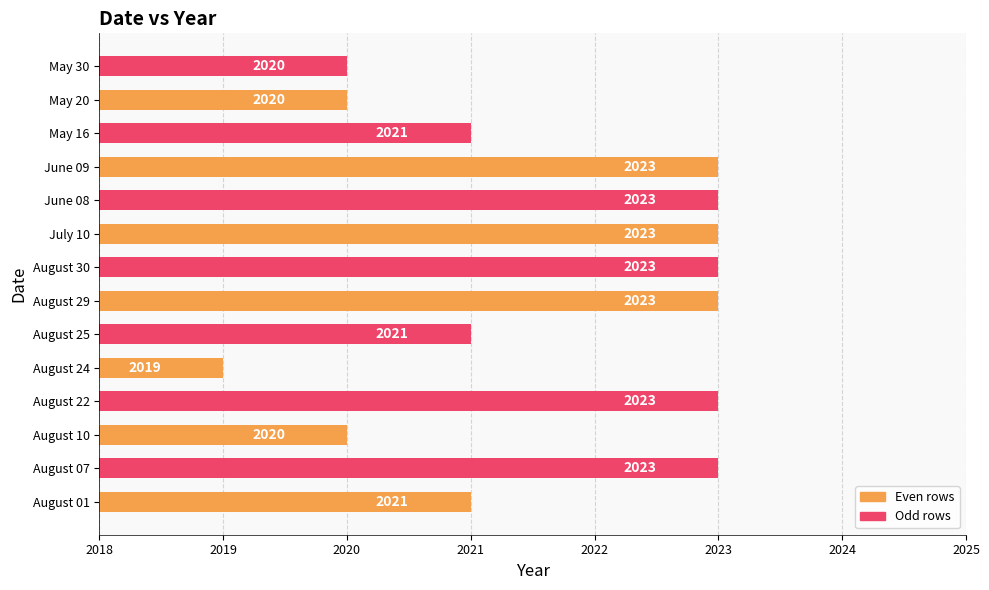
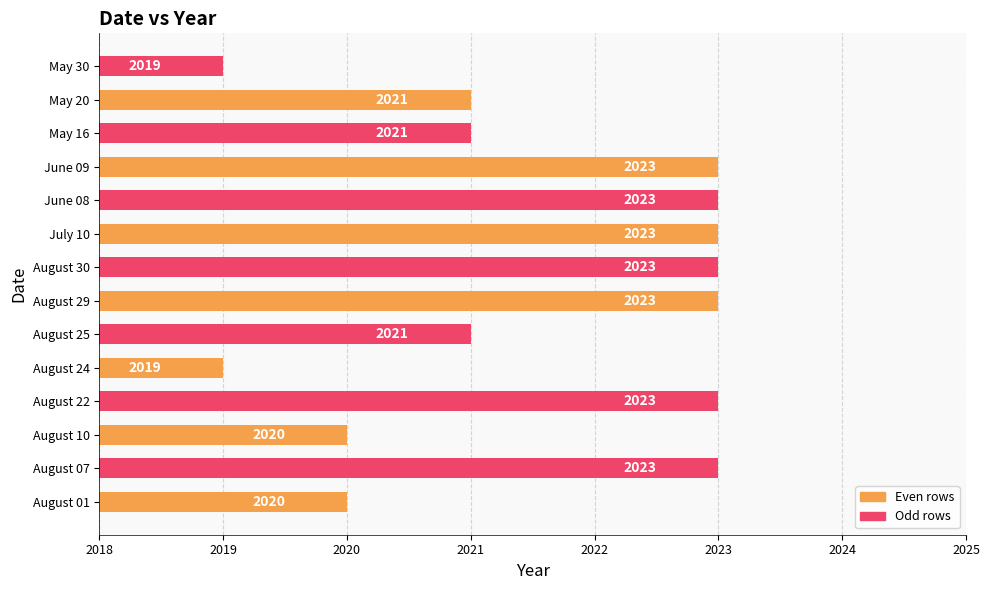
  {
-   "May 30": 2020,
-   "May 20": 2020,
+   "May 30": 2019,
+   "May 20": 2021,
    "May 16": 2021,
    "June 09": 2023,
    "June 08": 2023,
    "July 10": 2023,
    "August 30": 2023,
    "August 29": 2023,
    "August 25": 2021,
    "August 24": 2019,
    "August 22": 2023,
    "August 10": 2020,
    "August 07": 2023,
-   "August 01": 2021
+   "August 01": 2020
  }
